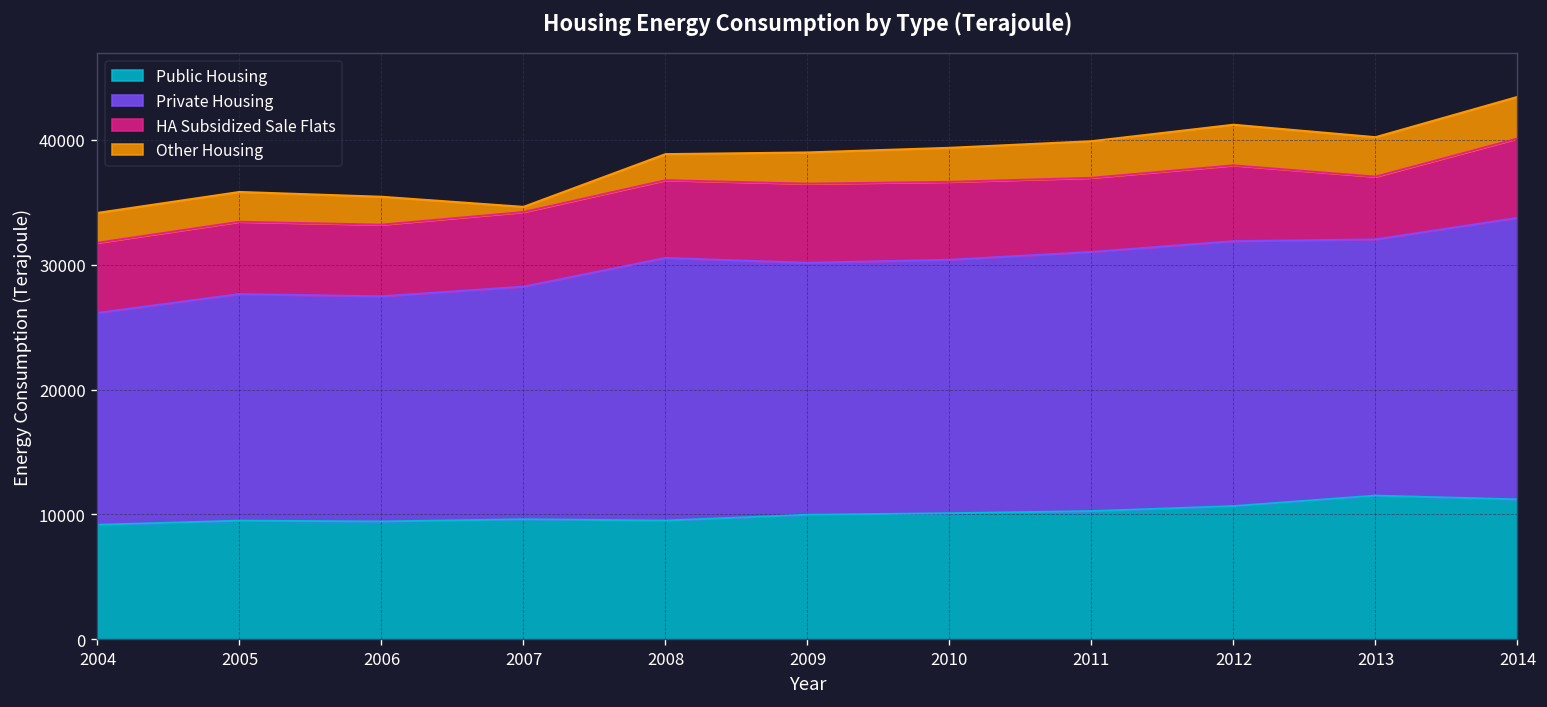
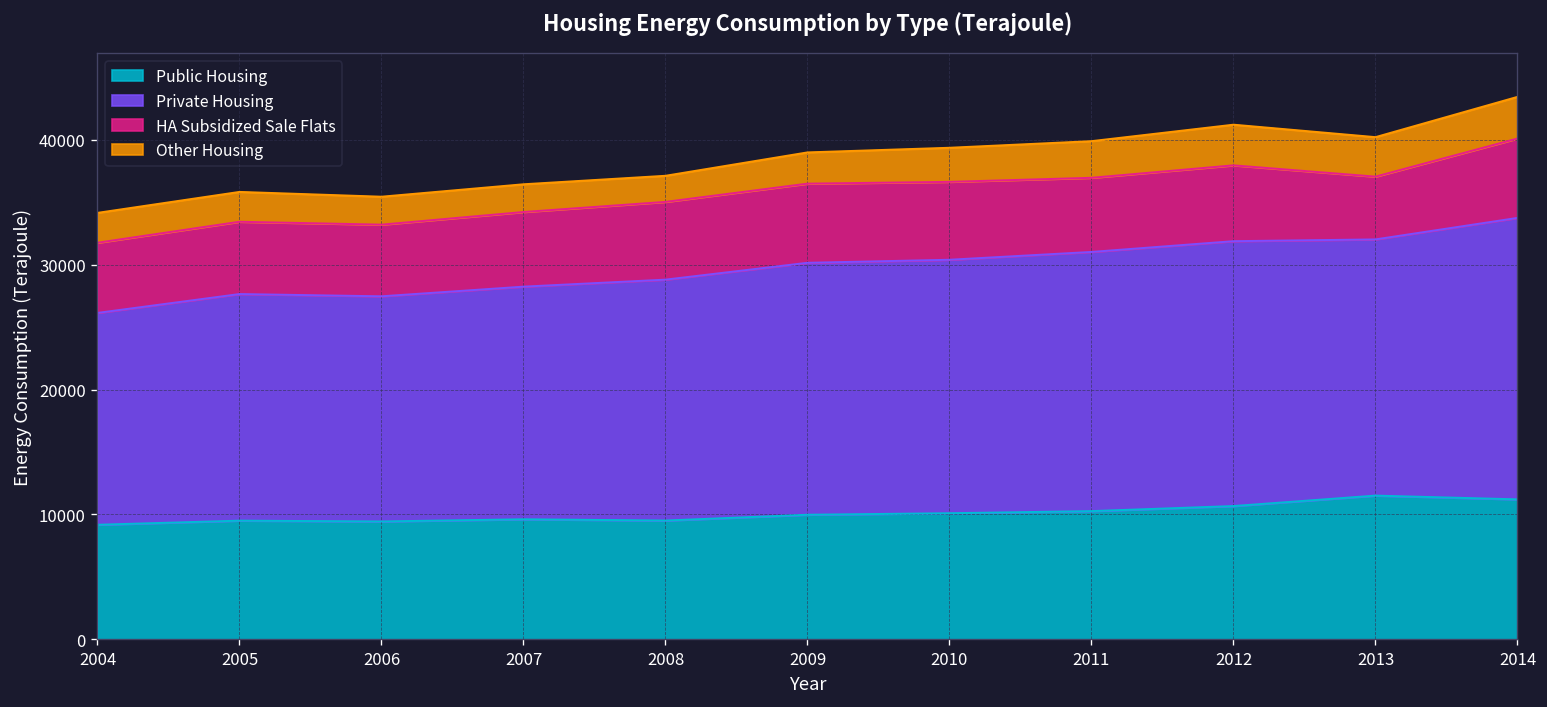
  {
    "Public Housing": {
      "2004": 9200,
      "2005": 9500,
      "2006": 9400,
      "2007": 9600,
      "2008": 9500,
      "2009": 10000,
      "2010": 10100,
      "2011": 10300,
      "2012": 10700,
      "2013": 11500,
      "2014": 11200
    },
    "Private Housing": {
      "2004": 17000,
      "2005": 18100,
      "2006": 18000,
      "2007": 18600,
-     "2008": 21000,
+     "2008": 19300,
      "2009": 20200,
      "2010": 20300,
      "2011": 20700,
      "2012": 21200,
      "2013": 20500,
      "2014": 22500
    },
    "HA Subsidized Sale Flats": {
      "2004": 5600,
      "2005": 5800,
      "2006": 5700,
      "2007": 6000,
      "2008": 6200,
      "2009": 6300,
      "2010": 6200,
      "2011": 5900,
      "2012": 6100,
      "2013": 5000,
      "2014": 6400
    },
    "Other Housing": {
      "2004": 2400,
      "2005": 2400,
      "2006": 2200,
-     "2007": 400,
+     "2007": 2200,
      "2008": 2100,
      "2009": 2500,
      "2010": 2700,
      "2011": 2900,
      "2012": 3300,
      "2013": 3200,
      "2014": 3300
    }
  }
